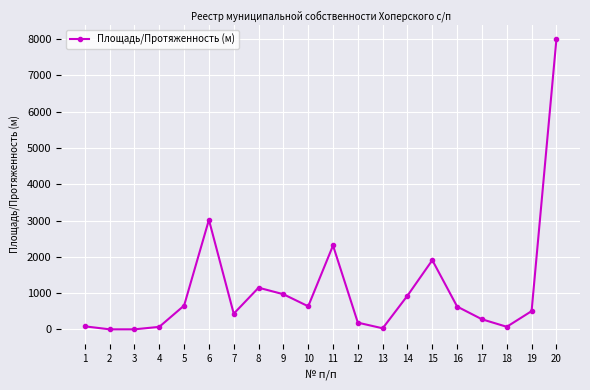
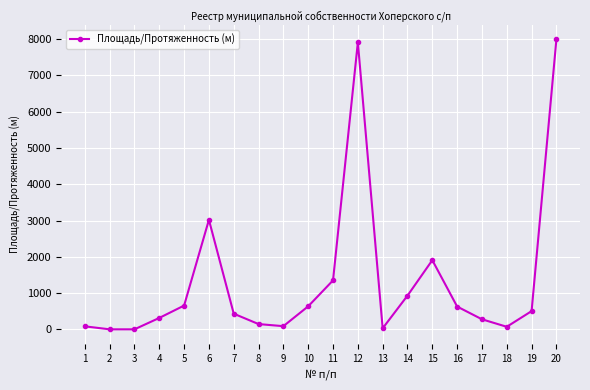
  {
    "1": 100,
    "2": 0,
    "3": 0,
-   "4": 100,
+   "4": 300,
    "5": 700,
    "6": 3000,
    "7": 400,
-   "8": 1100,
-   "9": 1000,
+   "8": 100,
+   "9": 100,
    "10": 600,
-   "11": 2300,
-   "12": 200,
+   "11": 1400,
+   "12": 7900,
    "13": 0,
    "14": 900,
    "15": 1900,
    "16": 600,
    "17": 300,
    "18": 100,
    "19": 500,
    "20": 8000
  }
